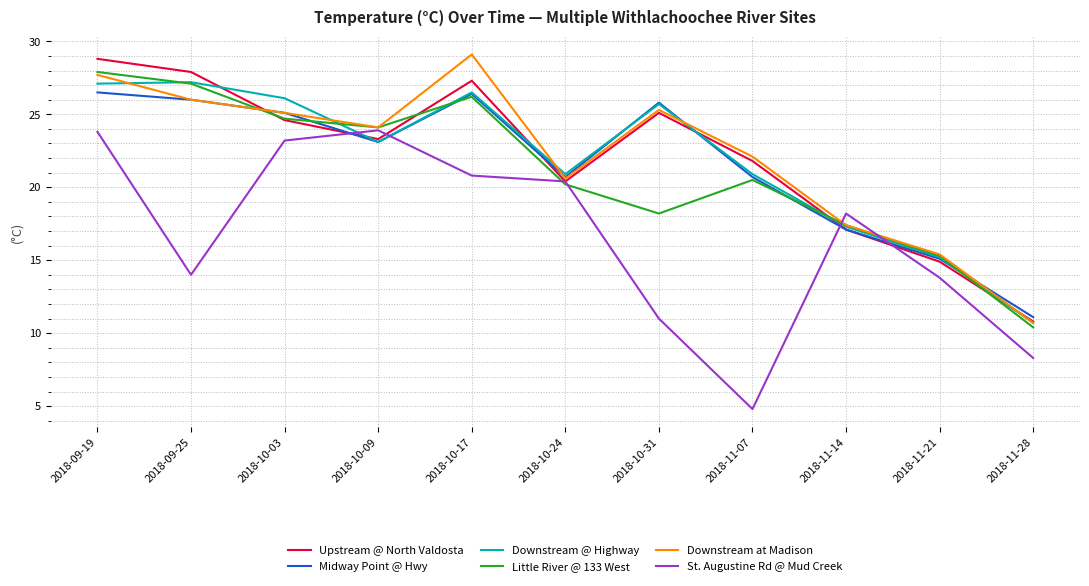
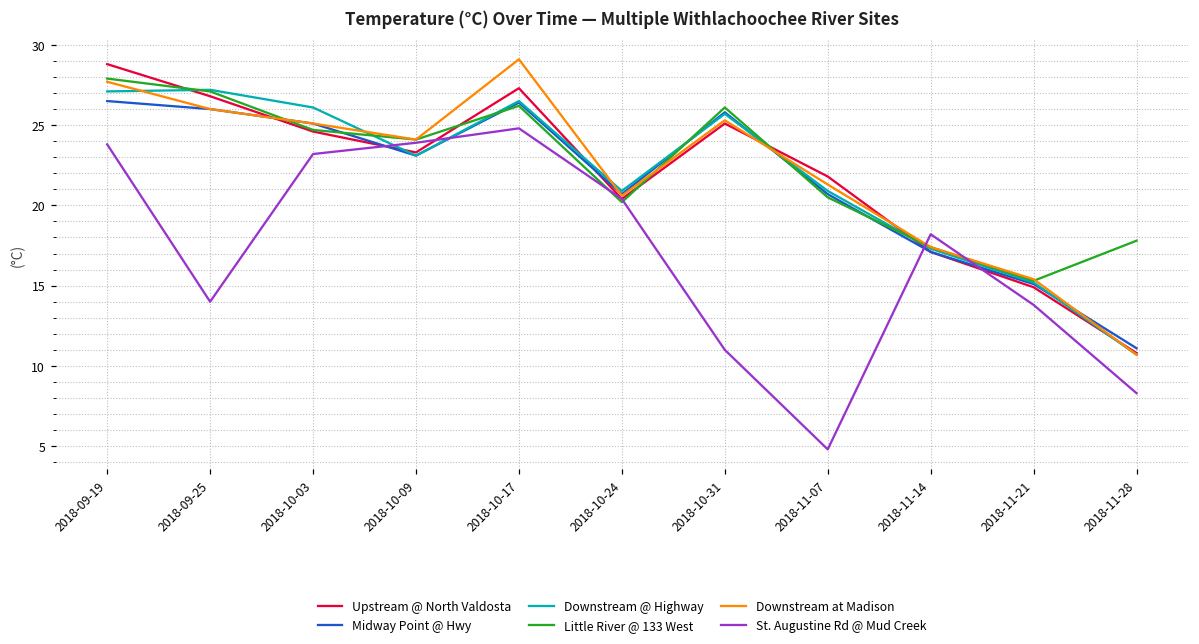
  {
    "Upstream @ North Valdosta": {
      "2018-09-19": 28.8,
-     "2018-09-25": 27.9,
+     "2018-09-25": 26.8,
      "2018-10-09": 23.3,
      "2018-10-17": 27.3,
      "2018-10-31": 25.1,
      "2018-11-07": 21.8,
      "2018-11-21": 14.9
    },
    "Midway Point @ Hwy": {
      "2018-09-19": 26.5,
      "2018-11-07": 20.7,
      "2018-11-28": 11.1
    },
    "Downstream @ Highway": {
      "2018-09-19": 27.1,
      "2018-10-03": 26.1,
      "2018-10-24": 20.9,
      "2018-11-07": 20.9
    },
    "Little River @ 133 West": {
      "2018-09-19": 27.9,
      "2018-10-17": 26.2,
      "2018-10-24": 20.2,
-     "2018-10-31": 18.2,
+     "2018-10-31": 26.1,
      "2018-11-07": 20.5,
-     "2018-11-28": 10.4
+     "2018-11-28": 17.8
    },
    "Downstream at Madison": {
      "2018-09-19": 27.7,
      "2018-10-17": 29.1,
      "2018-10-31": 25.3,
-     "2018-11-07": 22.1
+     "2018-11-07": 21.3
    },
    "St. Augustine Rd @ Mud Creek": {
      "2018-09-19": 23.8,
      "2018-09-25": 14.0,
      "2018-10-03": 23.2,
      "2018-10-09": 23.9,
-     "2018-10-17": 20.8,
+     "2018-10-17": 24.8,
      "2018-10-31": 11.0,
      "2018-11-07": 4.8,
      "2018-11-14": 18.2,
      "2018-11-21": 13.8,
      "2018-11-28": 8.3
    }
  }
